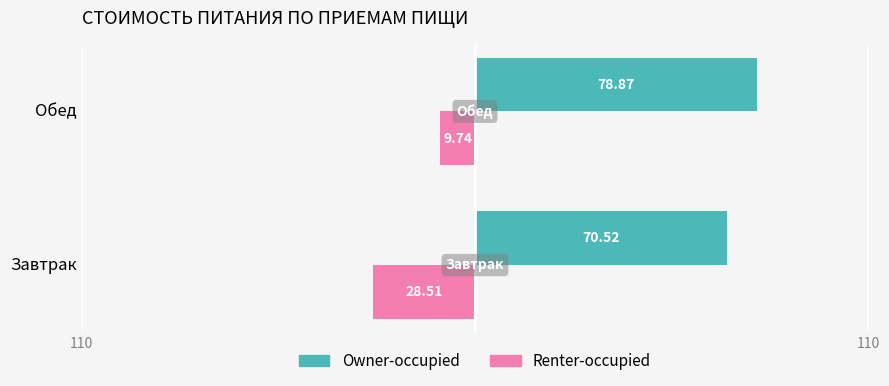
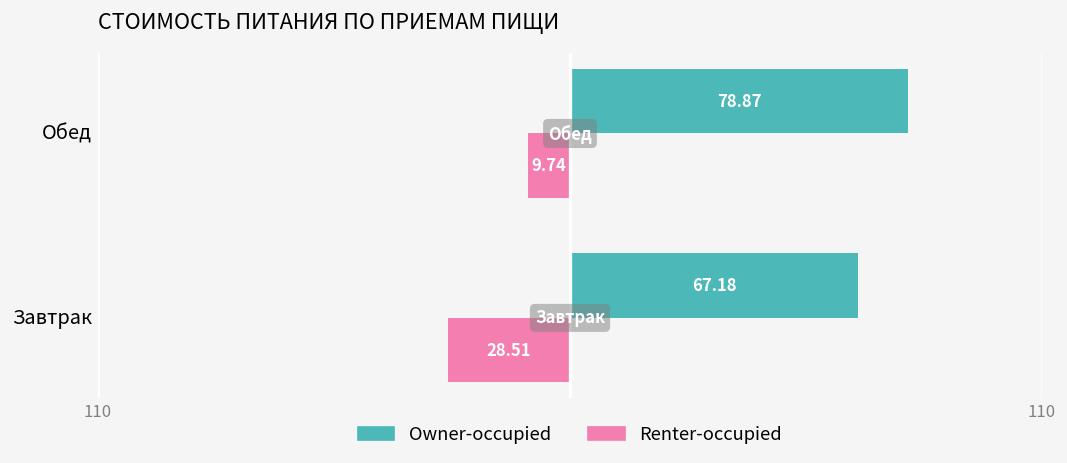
  {
    "Owner-occupied": {
      "Обед": 78.87,
-     "Завтрак": 70.52
+     "Завтрак": 67.18
    }
  }
